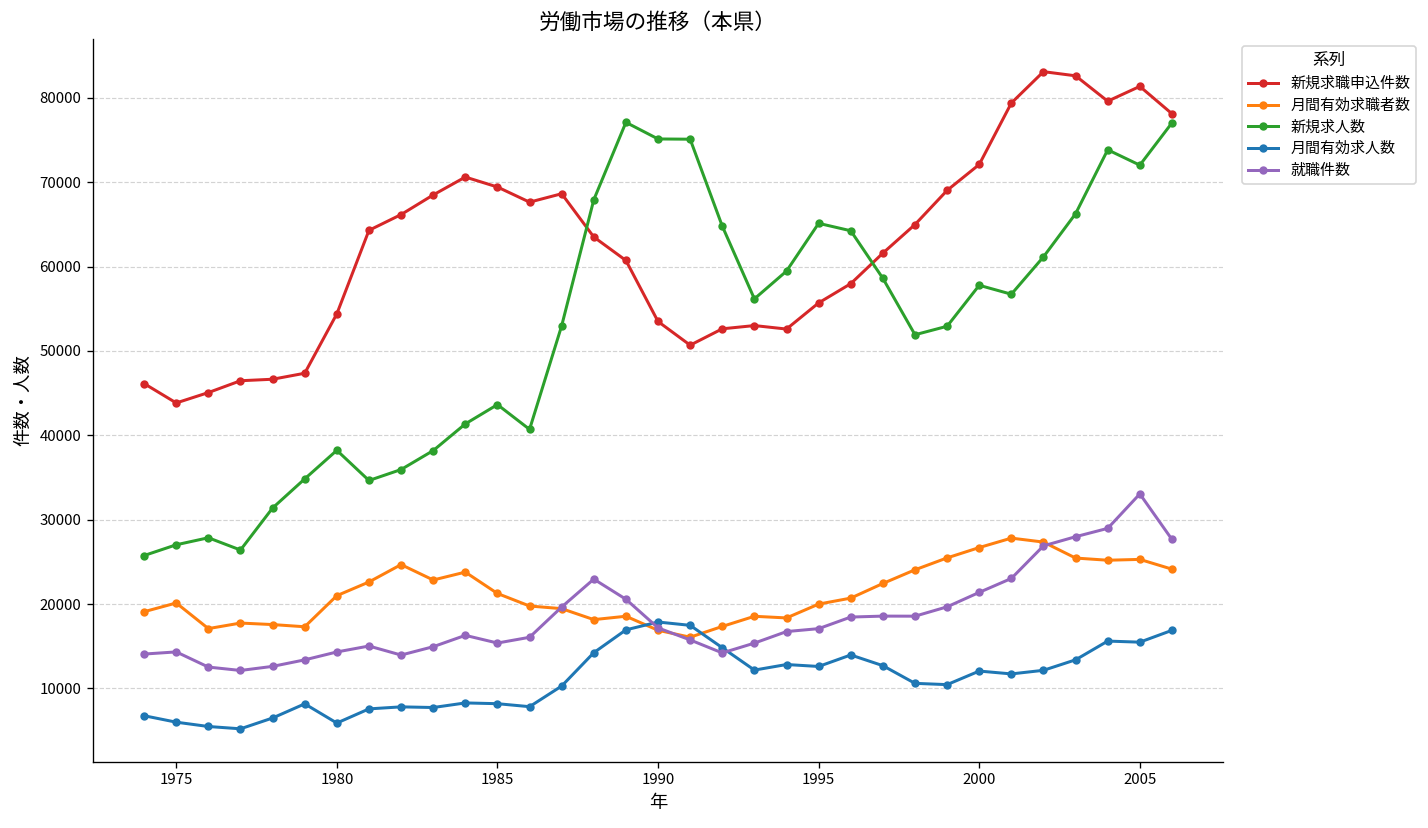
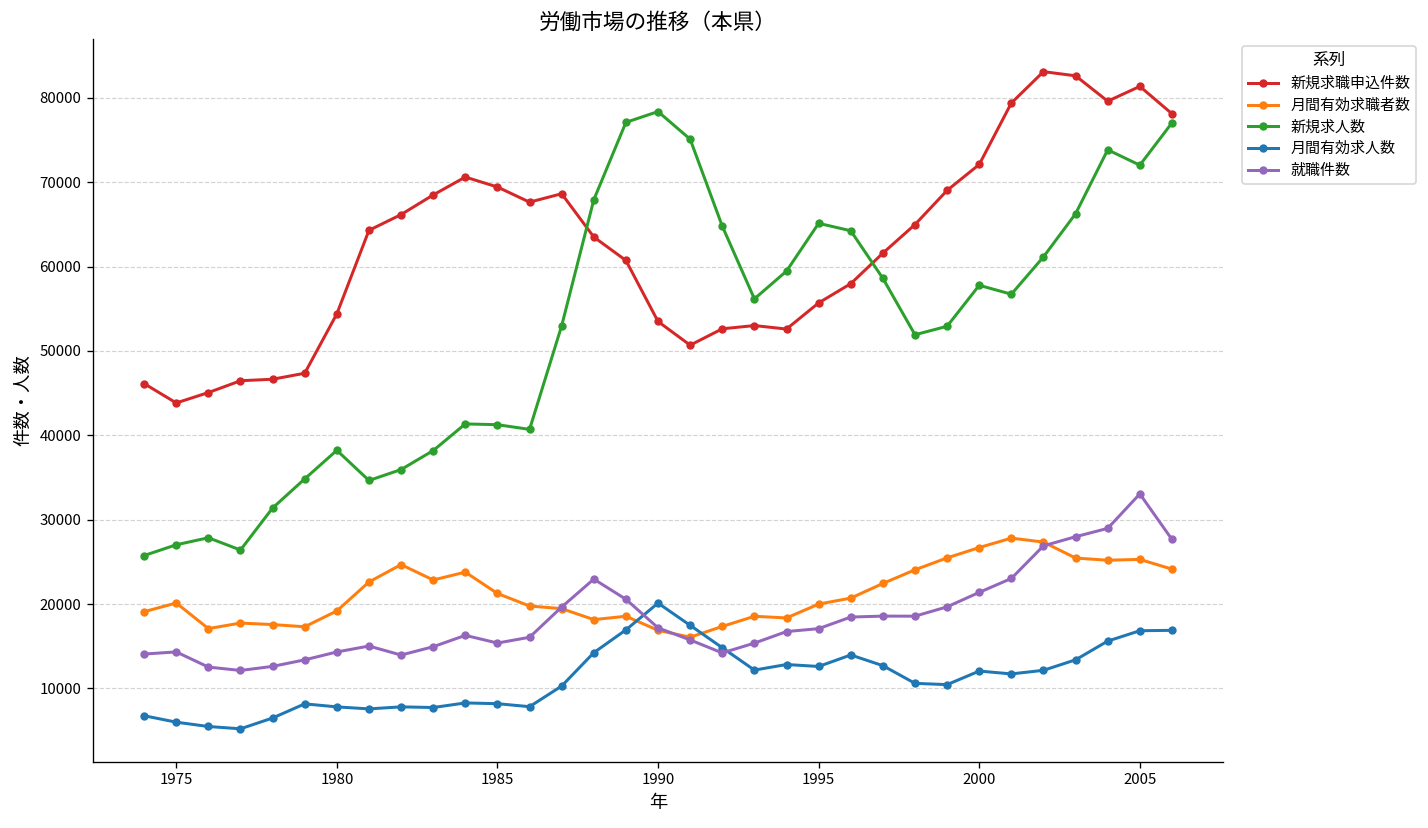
  {
    "新規求職申込件数": {
      "1975": 44000,
      "1980": 54000,
      "1985": 69000,
      "1990": 53000,
      "1995": 56000,
      "2000": 72000,
      "2005": 81000
    },
    "月間有効求職者数": {
      "1975": 20000,
-     "1980": 21000,
+     "1980": 19000,
      "1985": 21000,
      "1995": 20000,
      "2000": 27000,
      "2005": 25000
    },
    "新規求人数": {
      "1975": 27000,
      "1980": 38000,
-     "1985": 44000,
-     "1990": 75000,
+     "1985": 41000,
+     "1990": 78000,
      "1995": 65000,
      "2000": 58000,
      "2005": 72000
    },
    "月間有効求人数": {
      "1975": 6000,
-     "1980": 6000,
+     "1980": 8000,
      "1985": 8000,
-     "1990": 18000,
+     "1990": 20000,
      "1995": 13000,
      "2000": 12000,
-     "2005": 15000
+     "2005": 17000
    },
    "就職件数": {
      "1975": 14000,
      "1980": 14000,
      "1985": 15000,
      "1995": 17000,
      "2000": 21000,
      "2005": 33000
    }
  }
